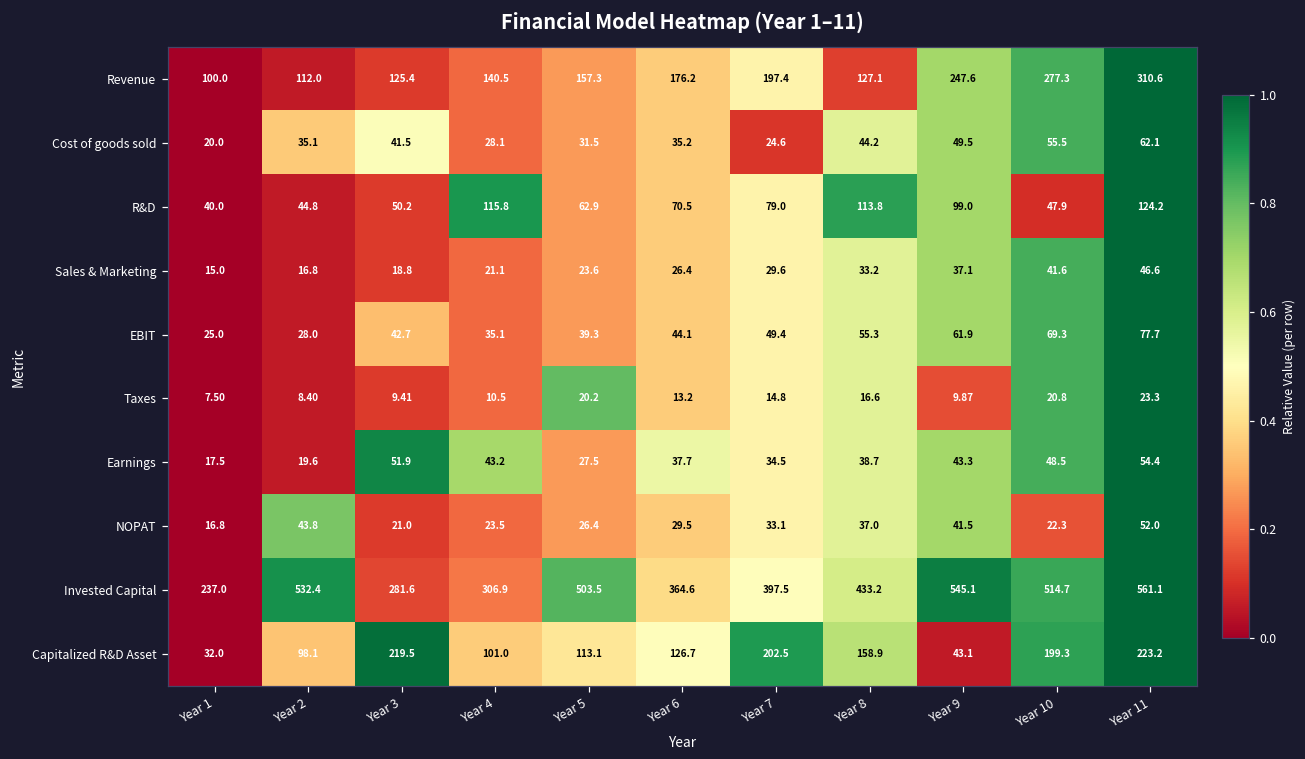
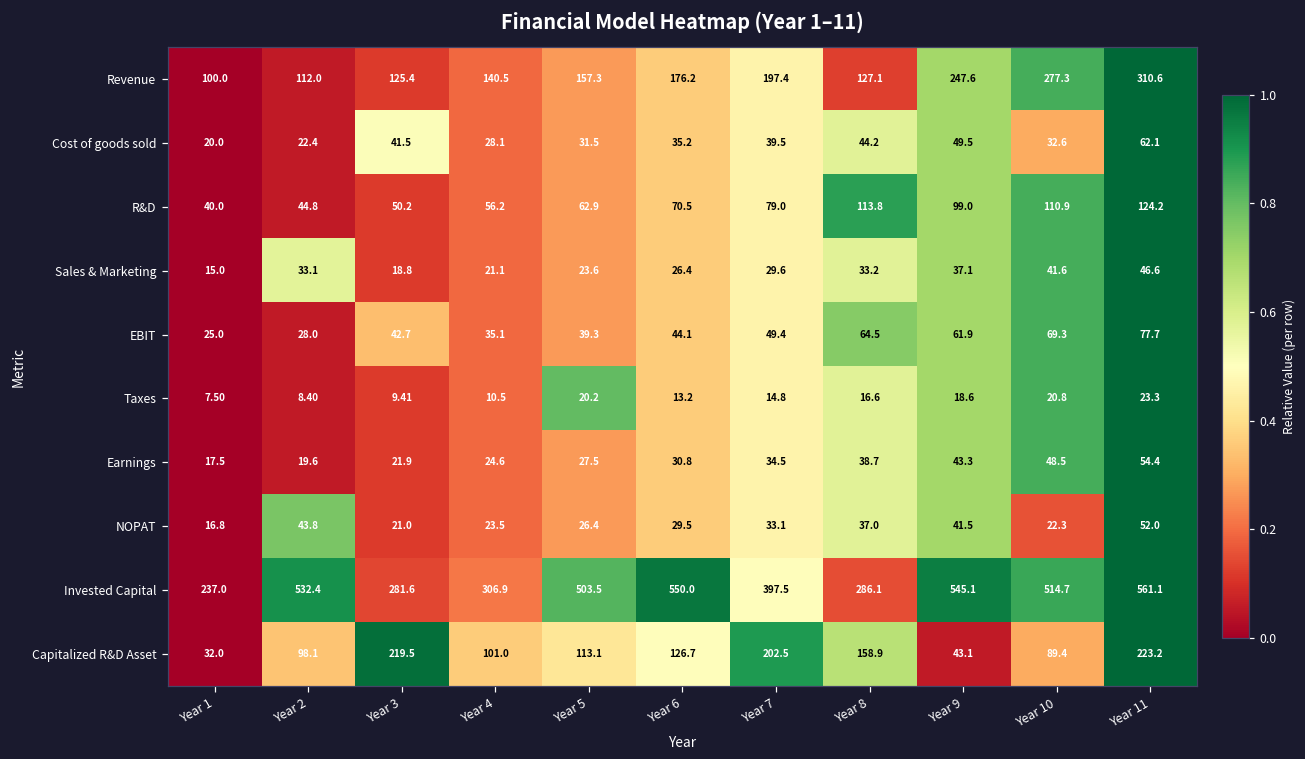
  {
    "Revenue": {
      "Year 1": 100.0,
      "Year 2": 112.0,
      "Year 3": 125.4,
      "Year 4": 140.5,
      "Year 5": 157.3,
      "Year 6": 176.2,
      "Year 7": 197.4,
      "Year 8": 127.1,
      "Year 9": 247.6,
      "Year 10": 277.3,
      "Year 11": 310.6
    },
    "Cost of goods sold": {
      "Year 1": 20.0,
-     "Year 2": 35.1,
+     "Year 2": 22.4,
      "Year 3": 41.5,
      "Year 4": 28.1,
      "Year 5": 31.5,
      "Year 6": 35.2,
-     "Year 7": 24.6,
+     "Year 7": 39.5,
      "Year 8": 44.2,
      "Year 9": 49.5,
-     "Year 10": 55.5,
+     "Year 10": 32.6,
      "Year 11": 62.1
    },
    "R&D": {
      "Year 1": 40.0,
      "Year 2": 44.8,
      "Year 3": 50.2,
-     "Year 4": 115.8,
+     "Year 4": 56.2,
      "Year 5": 62.9,
      "Year 6": 70.5,
      "Year 7": 79.0,
      "Year 8": 113.8,
      "Year 9": 99.0,
-     "Year 10": 47.9,
+     "Year 10": 110.9,
      "Year 11": 124.2
    },
    "Sales & Marketing": {
      "Year 1": 15.0,
-     "Year 2": 16.8,
+     "Year 2": 33.1,
      "Year 3": 18.8,
      "Year 4": 21.1,
      "Year 5": 23.6,
      "Year 6": 26.4,
      "Year 7": 29.6,
      "Year 8": 33.2,
      "Year 9": 37.1,
      "Year 10": 41.6,
      "Year 11": 46.6
    },
    "EBIT": {
      "Year 1": 25.0,
      "Year 2": 28.0,
      "Year 3": 42.7,
      "Year 4": 35.1,
      "Year 5": 39.3,
      "Year 6": 44.1,
      "Year 7": 49.4,
-     "Year 8": 55.3,
+     "Year 8": 64.5,
      "Year 9": 61.9,
      "Year 10": 69.3,
      "Year 11": 77.7
    },
    "Taxes": {
      "Year 1": 7.50,
      "Year 2": 8.40,
      "Year 3": 9.41,
      "Year 4": 10.5,
      "Year 5": 20.2,
      "Year 6": 13.2,
      "Year 7": 14.8,
      "Year 8": 16.6,
-     "Year 9": 9.87,
+     "Year 9": 18.6,
      "Year 10": 20.8,
      "Year 11": 23.3
    },
    "Earnings": {
      "Year 1": 17.5,
      "Year 2": 19.6,
-     "Year 3": 51.9,
-     "Year 4": 43.2,
+     "Year 3": 21.9,
+     "Year 4": 24.6,
      "Year 5": 27.5,
-     "Year 6": 37.7,
+     "Year 6": 30.8,
      "Year 7": 34.5,
      "Year 8": 38.7,
      "Year 9": 43.3,
      "Year 10": 48.5,
      "Year 11": 54.4
    },
    "NOPAT": {
      "Year 1": 16.8,
      "Year 2": 43.8,
      "Year 3": 21.0,
      "Year 4": 23.5,
      "Year 5": 26.4,
      "Year 6": 29.5,
      "Year 7": 33.1,
      "Year 8": 37.0,
      "Year 9": 41.5,
      "Year 10": 22.3,
      "Year 11": 52.0
    },
    "Invested Capital": {
      "Year 1": 237.0,
      "Year 2": 532.4,
      "Year 3": 281.6,
      "Year 4": 306.9,
      "Year 5": 503.5,
-     "Year 6": 364.6,
+     "Year 6": 550.0,
      "Year 7": 397.5,
-     "Year 8": 433.2,
+     "Year 8": 286.1,
      "Year 9": 545.1,
      "Year 10": 514.7,
      "Year 11": 561.1
    },
    "Capitalized R&D Asset": {
      "Year 1": 32.0,
      "Year 2": 98.1,
      "Year 3": 219.5,
      "Year 4": 101.0,
      "Year 5": 113.1,
      "Year 6": 126.7,
      "Year 7": 202.5,
      "Year 8": 158.9,
      "Year 9": 43.1,
-     "Year 10": 199.3,
+     "Year 10": 89.4,
      "Year 11": 223.2
    }
  }
